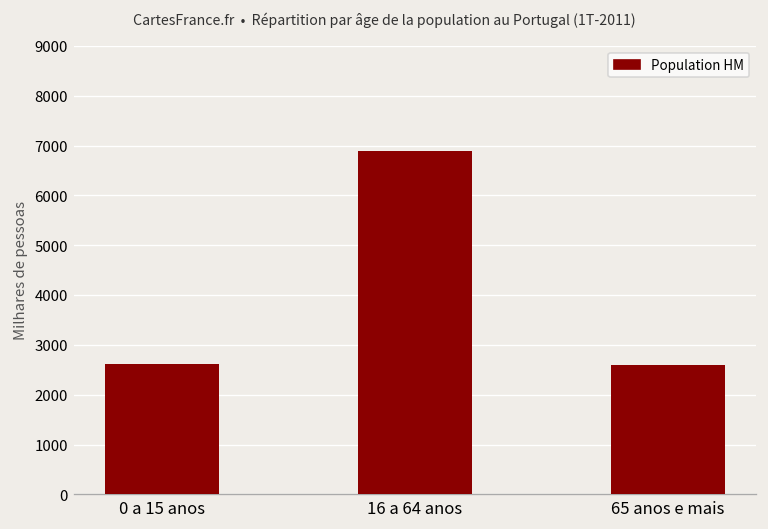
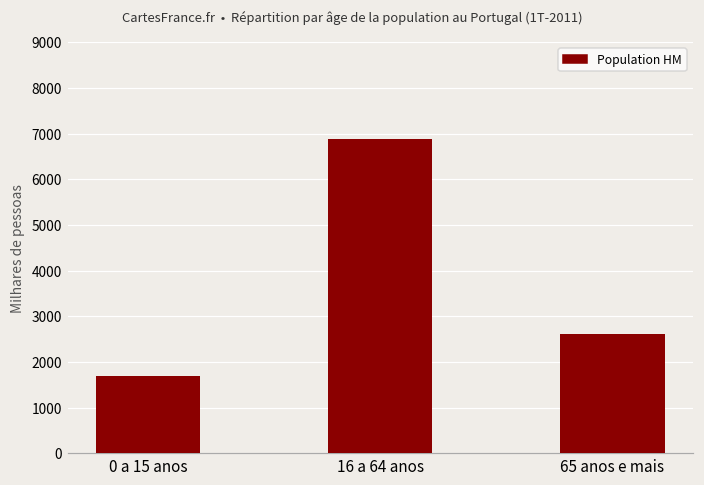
  {
-   "0 a 15 anos": 2600,
+   "0 a 15 anos": 1700,
    "16 a 64 anos": 6900,
    "65 anos e mais": 2600
  }
